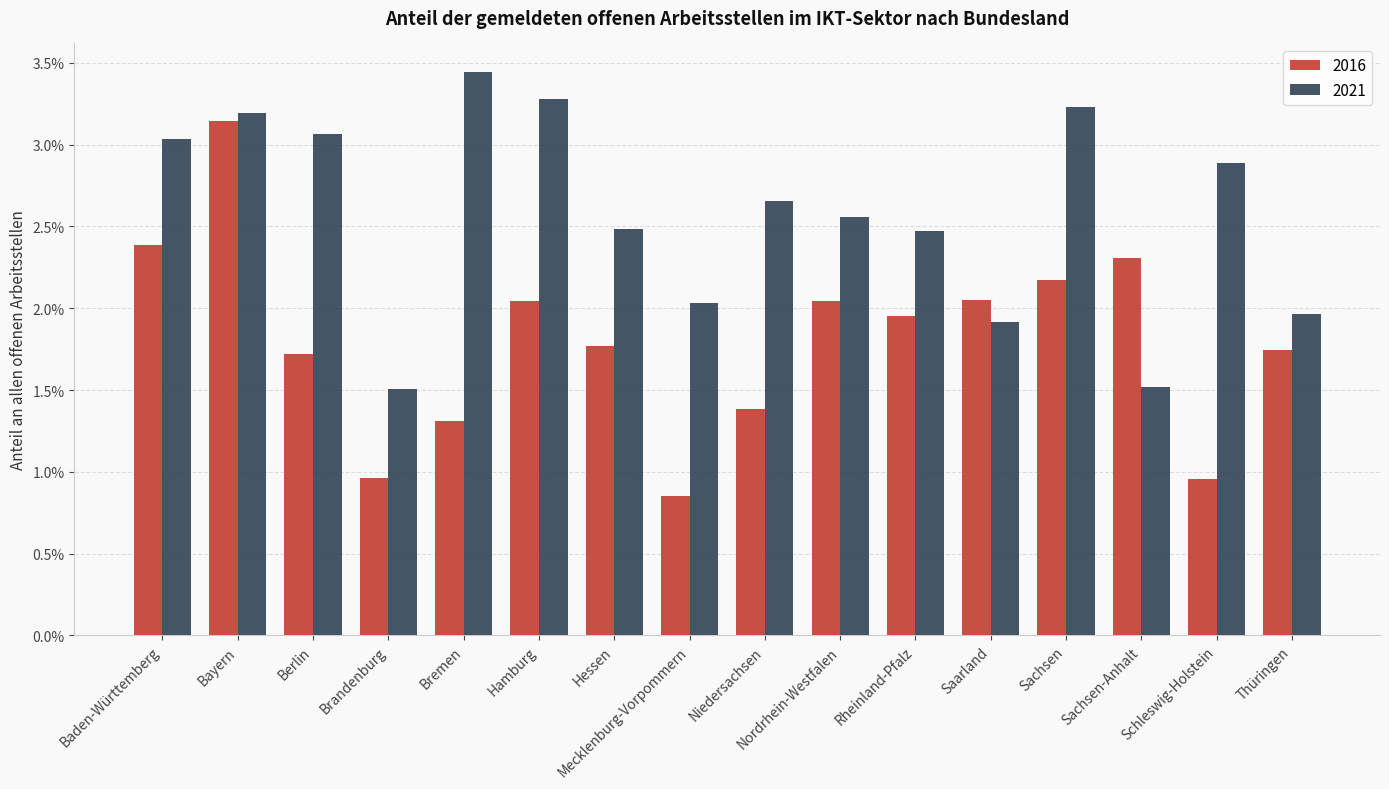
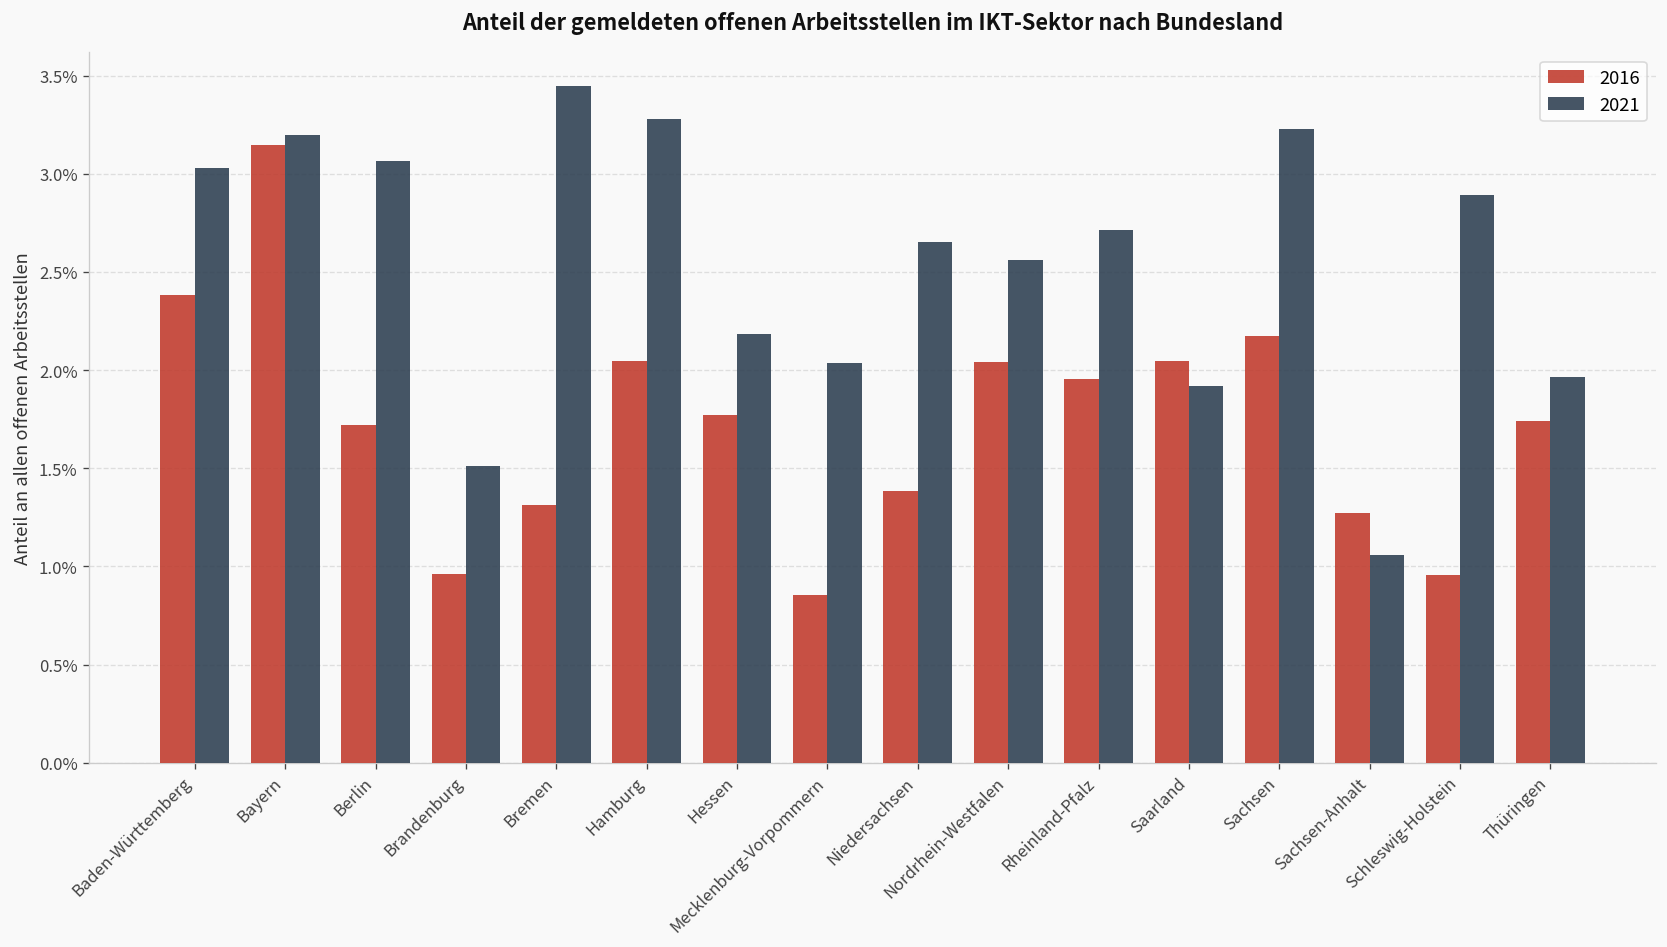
  {
    "2016": {
      "Baden-Württemberg": "2.38%",
      "Bayern": "3.14%",
      "Berlin": "1.72%",
      "Brandenburg": "0.96%",
      "Bremen": "1.31%",
      "Hamburg": "2.04%",
      "Hessen": "1.77%",
      "Mecklenburg-Vorpommern": "0.85%",
      "Niedersachsen": "1.38%",
      "Nordrhein-Westfalen": "2.04%",
      "Rheinland-Pfalz": "1.95%",
      "Saarland": "2.05%",
      "Sachsen": "2.18%",
-     "Sachsen-Anhalt": "2.31%",
+     "Sachsen-Anhalt": "1.27%",
      "Schleswig-Holstein": "0.96%",
      "Thüringen": "1.74%"
    },
    "2021": {
      "Baden-Württemberg": "3.03%",
      "Bayern": "3.20%",
      "Berlin": "3.07%",
      "Brandenburg": "1.51%",
      "Bremen": "3.45%",
      "Hamburg": "3.28%",
-     "Hessen": "2.48%",
+     "Hessen": "2.18%",
      "Mecklenburg-Vorpommern": "2.03%",
      "Niedersachsen": "2.65%",
      "Nordrhein-Westfalen": "2.56%",
-     "Rheinland-Pfalz": "2.47%",
+     "Rheinland-Pfalz": "2.71%",
      "Saarland": "1.92%",
      "Sachsen": "3.23%",
-     "Sachsen-Anhalt": "1.52%",
+     "Sachsen-Anhalt": "1.06%",
      "Schleswig-Holstein": "2.89%",
      "Thüringen": "1.96%"
    }
  }
